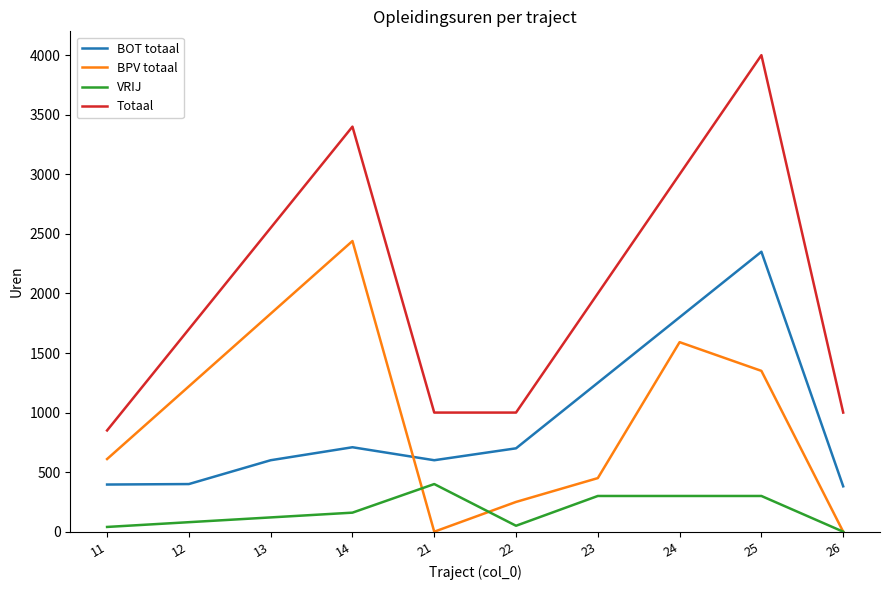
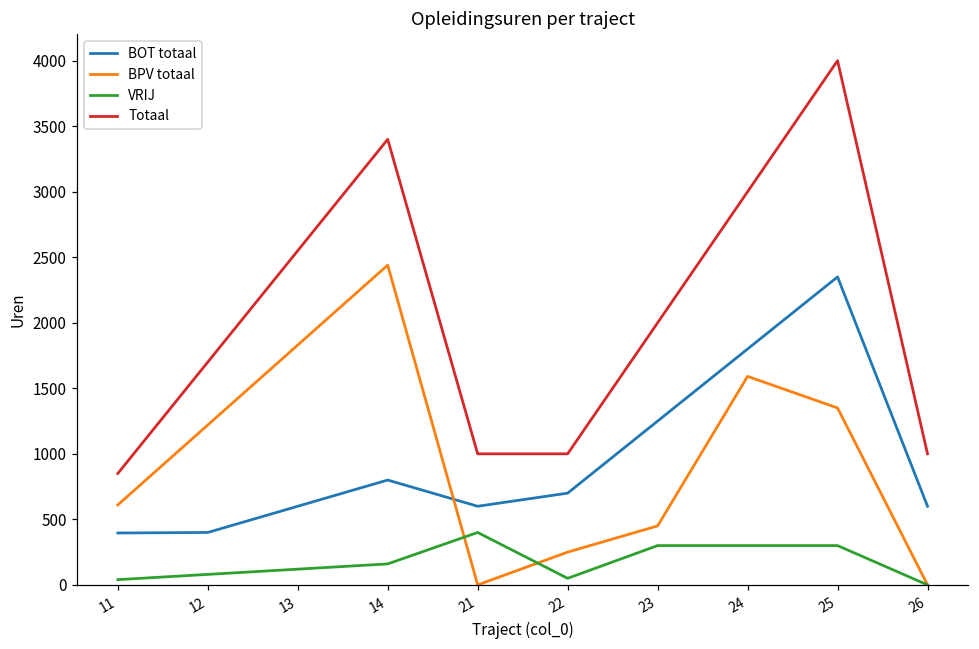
  {
    "BOT totaal": {
      "11": 400,
      "12": 400,
      "13": 600,
-     "14": 710,
+     "14": 800,
      "21": 600,
      "22": 700,
      "23": 1250,
      "24": 1800,
      "25": 2350,
-     "26": 380
+     "26": 600
    },
    "BPV totaal": {
      "11": 610,
      "12": 1220,
      "13": 1830,
      "14": 2440,
      "21": 0,
      "22": 250,
      "23": 450,
      "24": 1590,
      "25": 1350
    },
    "VRIJ": {
      "11": 40,
      "12": 80,
      "13": 120,
      "14": 160,
      "21": 400,
      "22": 50,
      "23": 300,
      "24": 300,
      "25": 300
    },
    "Totaal": {
      "11": 850,
      "12": 1700,
      "13": 2550,
      "14": 3400,
      "21": 1000,
      "22": 1000,
      "23": 2000,
      "24": 3000,
      "25": 4000,
      "26": 1000
    }
  }
